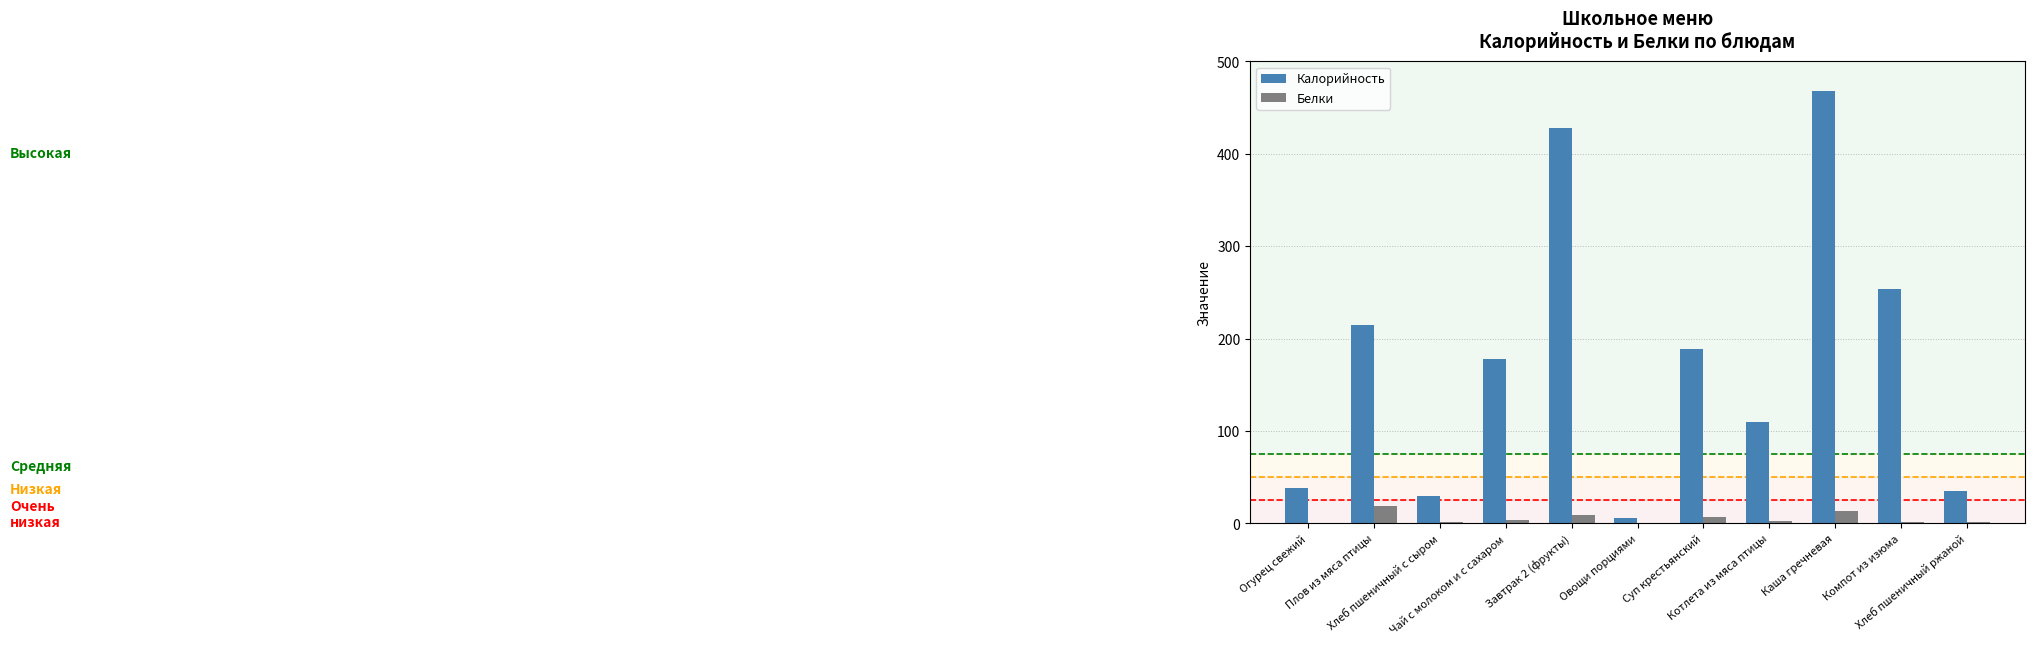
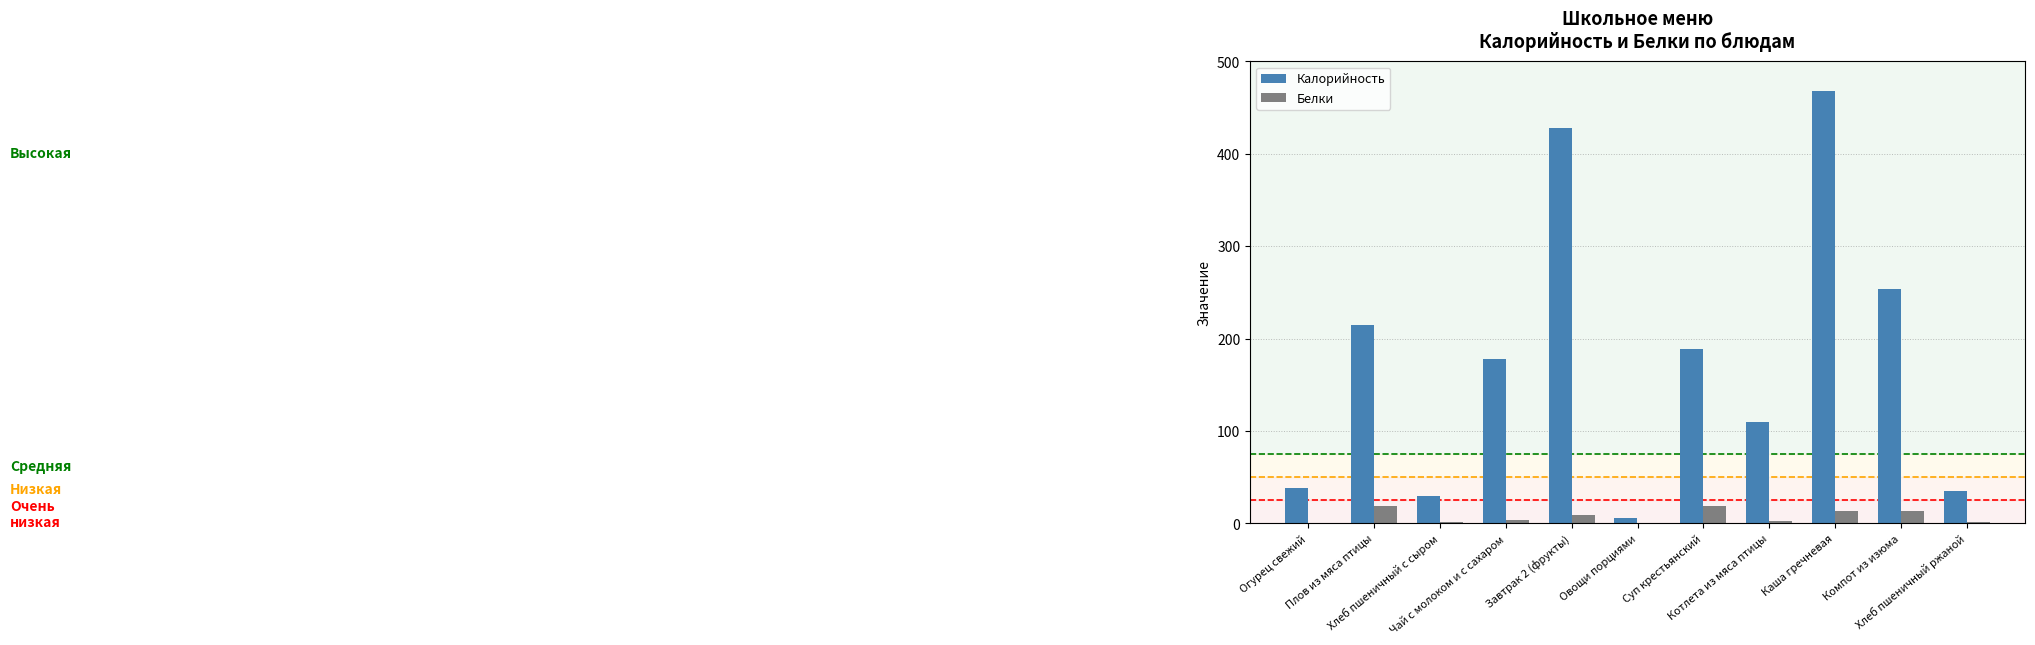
  {
    "Калорийность": {
      "Огурец свежий": 40,
      "Плов из мяса птицы": 210,
      "Хлеб пшеничный с сыром": 30,
      "Чай с молоком и с сахаром": 180,
      "Завтрак 2 (фрукты)": 430,
      "Овощи порциями": 10,
      "Суп крестьянский": 190,
      "Котлета из мяса птицы": 110,
      "Каша гречневая": 470,
      "Компот из изюма": 250,
      "Хлеб пшеничный ржаной": 30
    },
    "Белки": {
      "Плов из мяса птицы": 20,
      "Чай с молоком и с сахаром": 0,
      "Завтрак 2 (фрукты)": 10,
-     "Суп крестьянский": 10,
+     "Суп крестьянский": 20,
      "Котлета из мяса птицы": 0,
      "Каша гречневая": 10,
-     "Компот из изюма": 0
+     "Компот из изюма": 10
    }
  }
